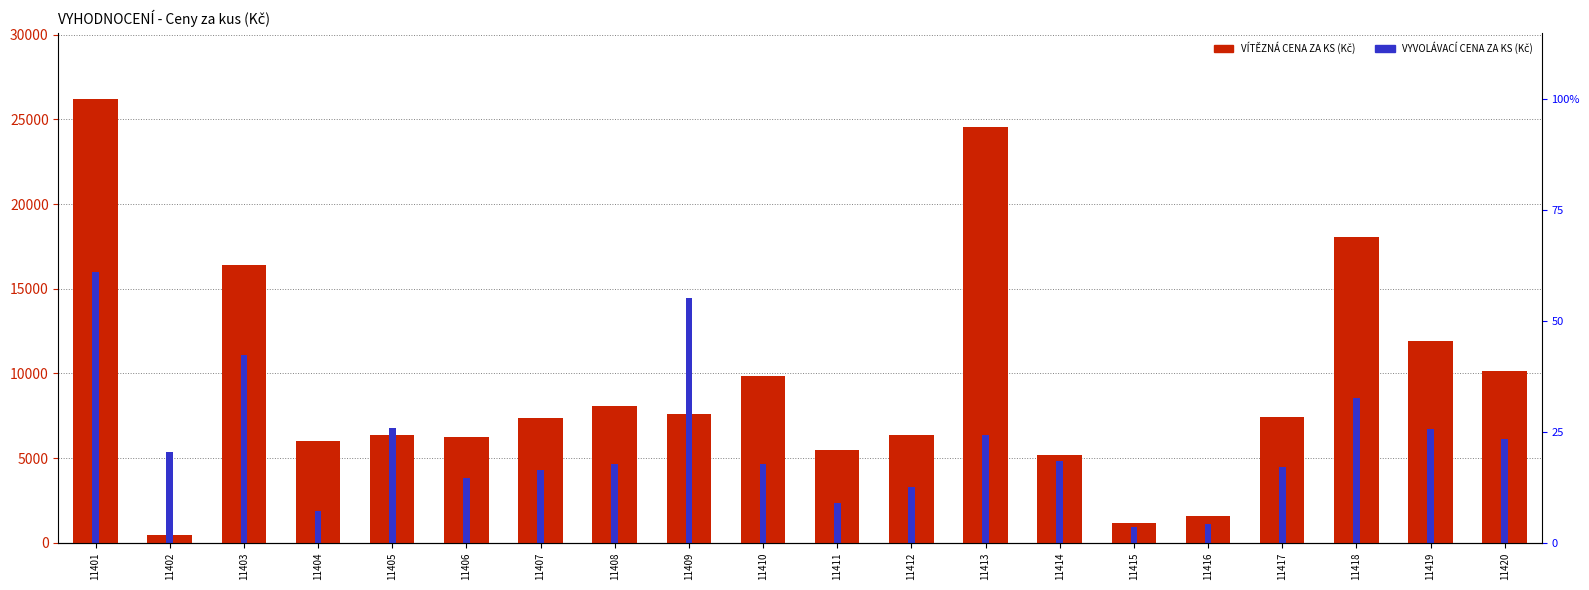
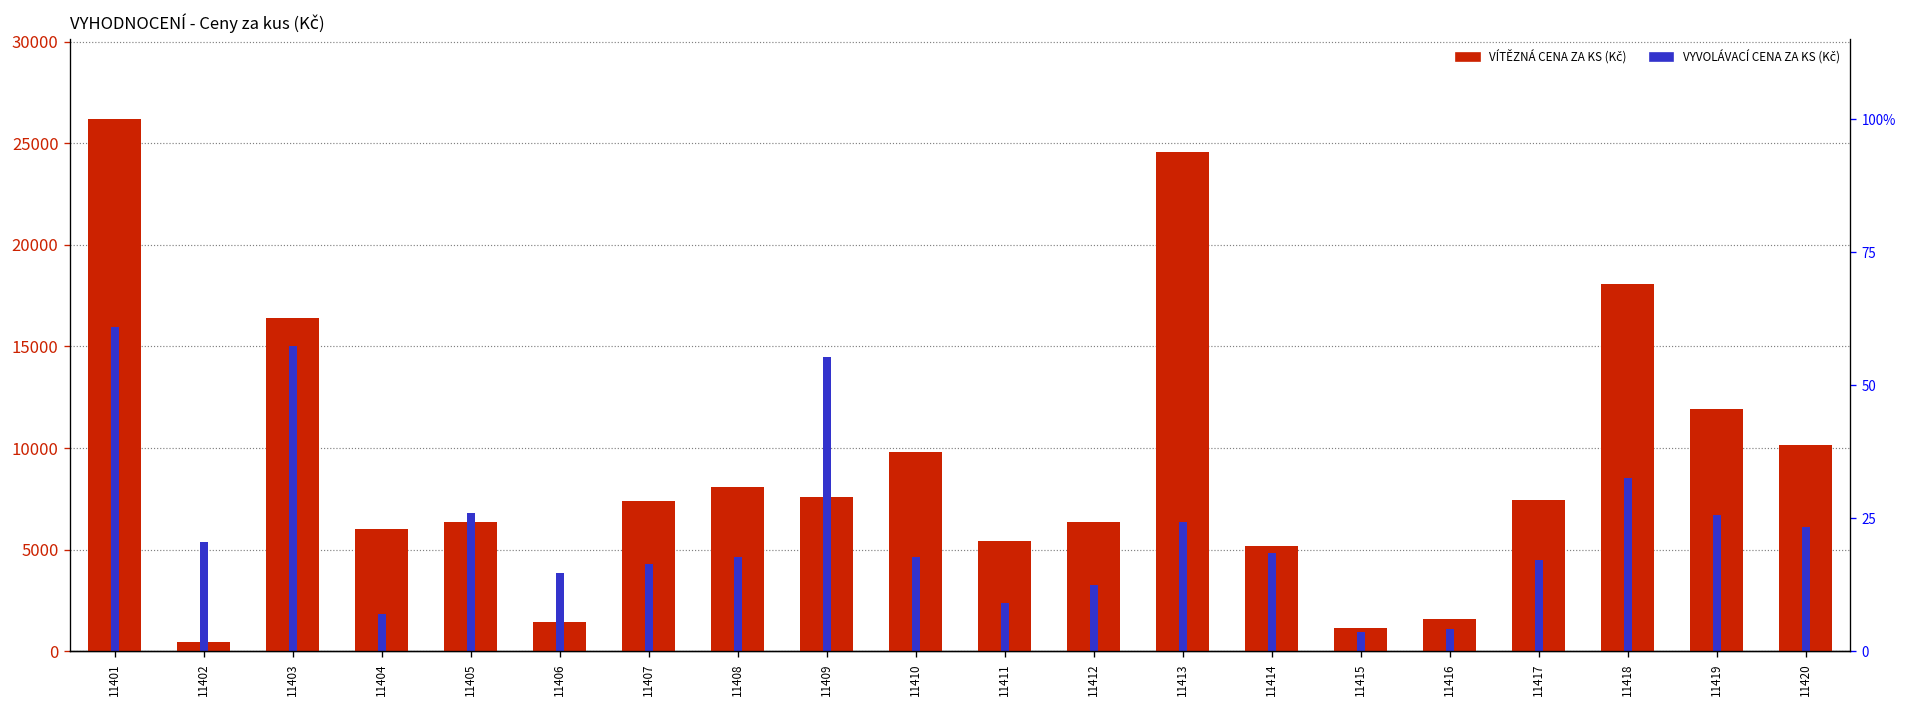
  {
    "VÍTĚZNÁ CENA ZA KS (Kč)": {
      "11401": 26200,
      "11403": 16400,
      "11404": 6000,
-     "11406": 6200,
+     "11406": 1500,
      "11407": 7400,
      "11408": 8100,
      "11410": 9800,
      "11411": 5500,
      "11412": 6400,
      "11413": 24600,
      "11414": 5200,
      "11415": 1100,
      "11416": 1600,
      "11417": 7400,
      "11418": 18000,
      "11419": 11900,
      "11420": 10200
    },
    "VYVOLÁVACÍ CENA ZA KS (Kč)": {
      "11402": 5400,
-     "11403": 11100,
+     "11403": 15000,
      "11405": 6800,
      "11409": 14500
    }
  }
